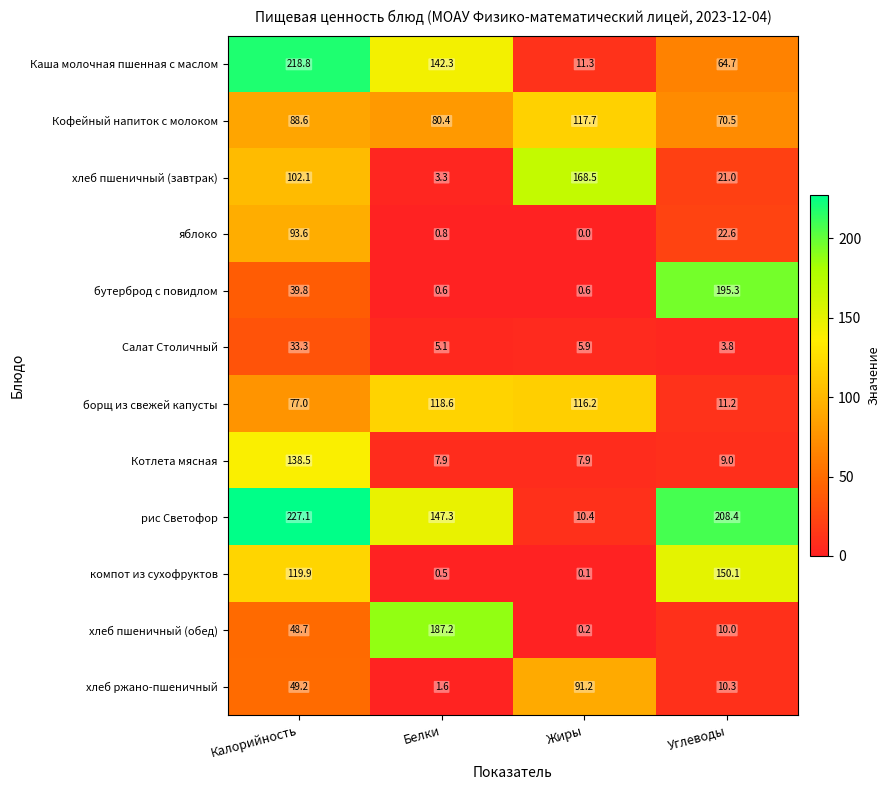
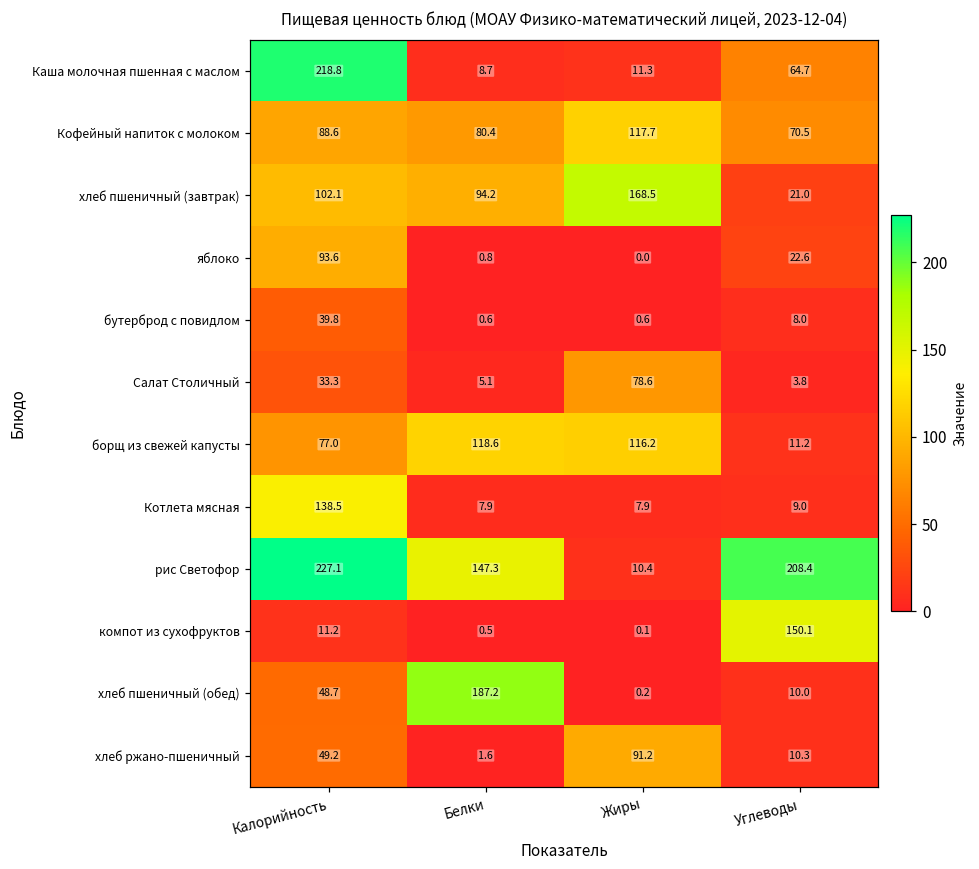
  {
    "Каша молочная пшенная с маслом": {
-     "Белки": 142.3
+     "Белки": 8.7
    },
    "хлеб пшеничный (завтрак)": {
-     "Белки": 3.3
+     "Белки": 94.2
    },
    "бутерброд с повидлом": {
-     "Углеводы": 195.3
+     "Углеводы": 8.0
    },
    "Салат Столичный": {
-     "Жиры": 5.9
+     "Жиры": 78.6
    },
    "компот из сухофруктов": {
-     "Калорийность": 119.9
+     "Калорийность": 11.2
    }
  }
